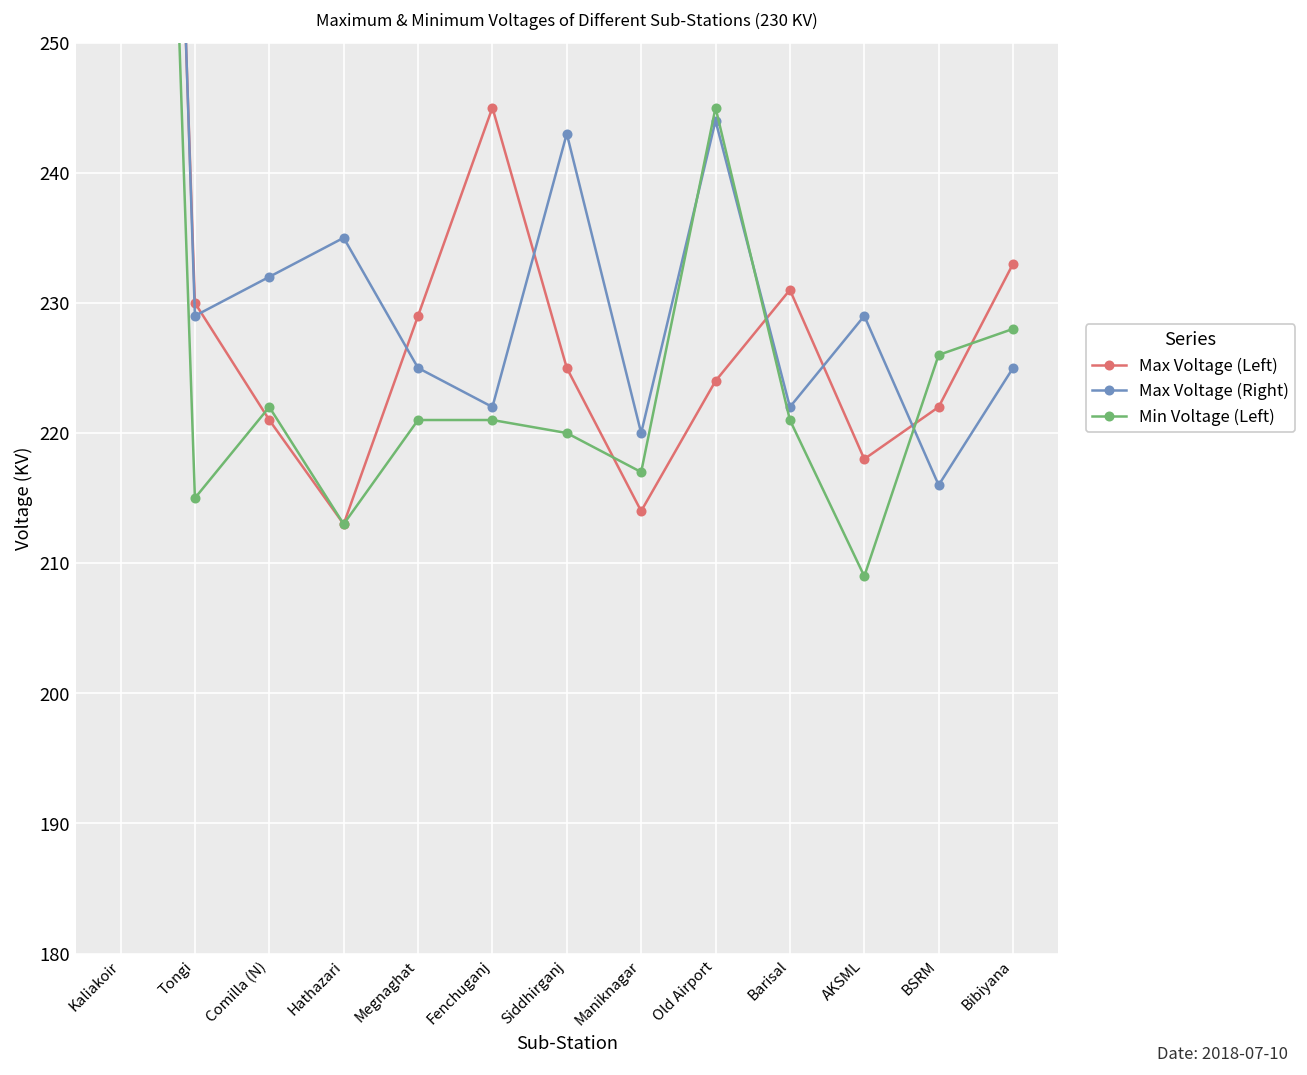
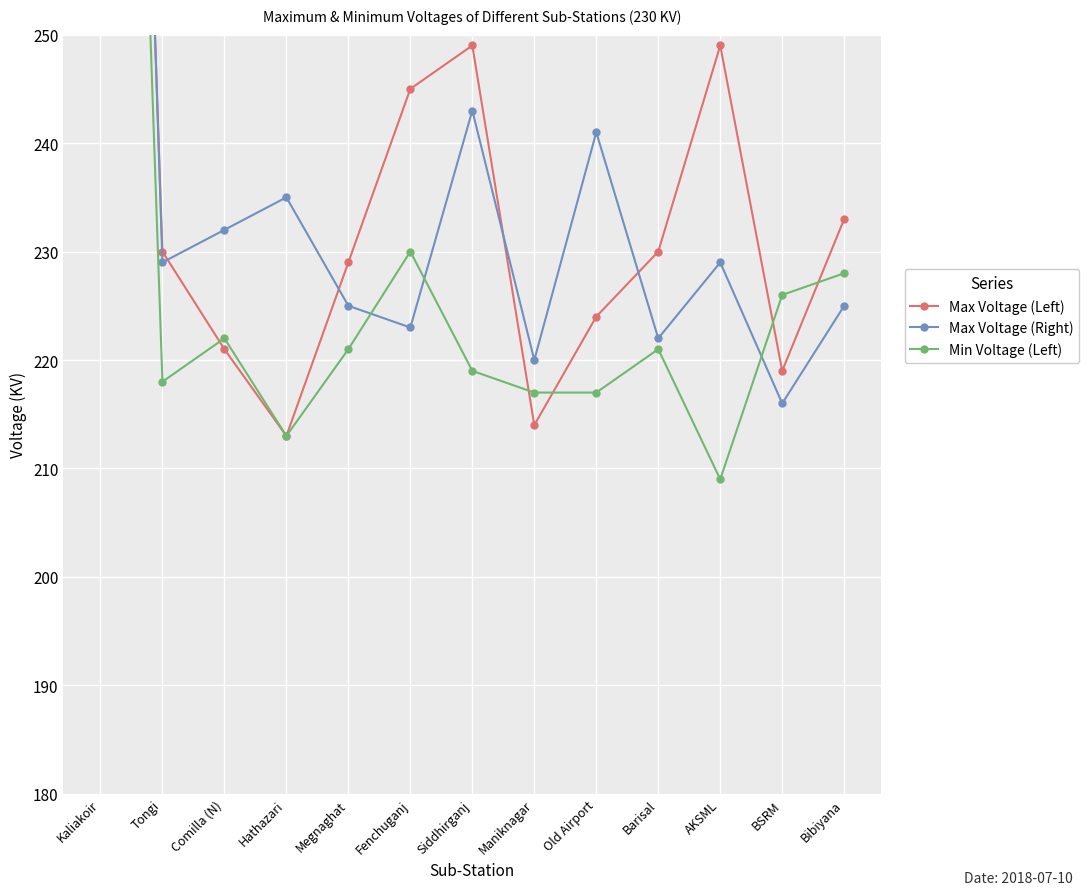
  {
    "Max Voltage (Left)": {
      "Tongi": 230,
      "Comilla (N)": 221,
      "Megnaghat": 229,
      "Fenchuganj": 245,
-     "Siddhirganj": 225,
+     "Siddhirganj": 249,
      "Maniknagar": 214,
      "Old Airport": 224,
-     "Barisal": 231,
-     "AKSML": 218,
-     "BSRM": 222,
+     "Barisal": 230,
+     "AKSML": 249,
+     "BSRM": 219,
      "Bibiyana": 233
    },
    "Max Voltage (Right)": {
      "Tongi": 229,
      "Comilla (N)": 232,
      "Hathazari": 235,
      "Megnaghat": 225,
-     "Fenchuganj": 222,
+     "Fenchuganj": 223,
      "Siddhirganj": 243,
      "Maniknagar": 220,
-     "Old Airport": 244,
+     "Old Airport": 241,
      "Barisal": 222,
      "AKSML": 229,
      "BSRM": 216,
      "Bibiyana": 225
    },
    "Min Voltage (Left)": {
-     "Tongi": 215,
+     "Tongi": 218,
      "Comilla (N)": 222,
      "Megnaghat": 221,
-     "Fenchuganj": 221,
-     "Siddhirganj": 220,
+     "Fenchuganj": 230,
+     "Siddhirganj": 219,
      "Maniknagar": 217,
-     "Old Airport": 245,
+     "Old Airport": 217,
      "Barisal": 221,
      "AKSML": 209,
      "BSRM": 226,
      "Bibiyana": 228
    }
  }
